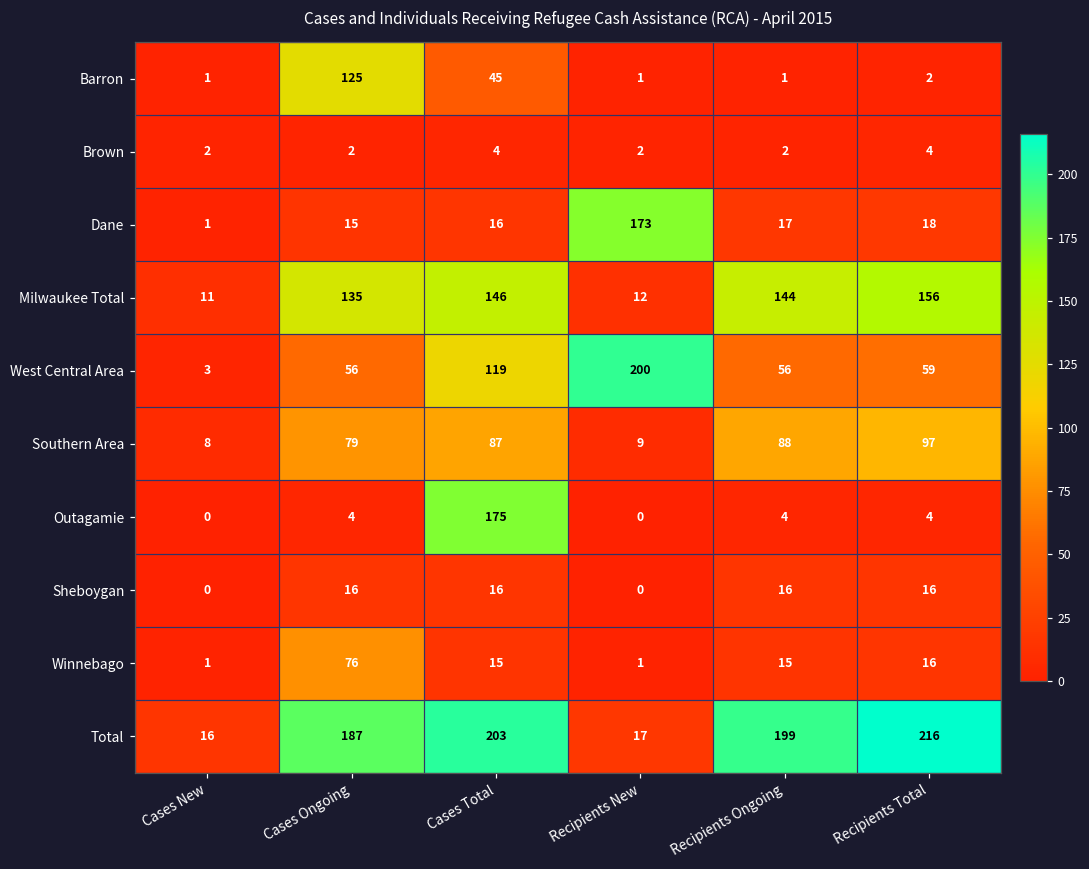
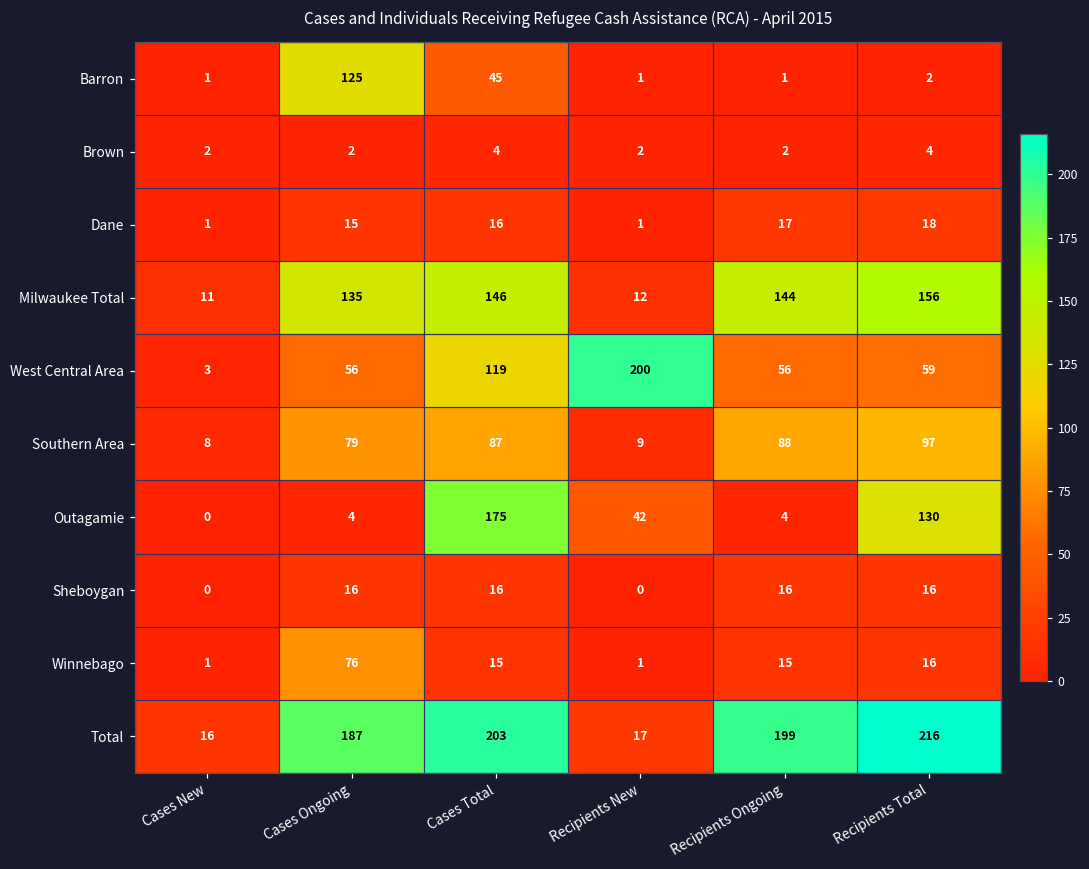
  {
    "Barron": {
      "Cases New": 1,
      "Cases Ongoing": 125,
      "Cases Total": 45,
      "Recipients New": 1,
      "Recipients Ongoing": 1,
      "Recipients Total": 2
    },
    "Brown": {
      "Cases New": 2,
      "Cases Ongoing": 2,
      "Cases Total": 4,
      "Recipients New": 2,
      "Recipients Ongoing": 2,
      "Recipients Total": 4
    },
    "Dane": {
      "Cases New": 1,
      "Cases Ongoing": 15,
      "Cases Total": 16,
-     "Recipients New": 173,
+     "Recipients New": 1,
      "Recipients Ongoing": 17,
      "Recipients Total": 18
    },
    "Milwaukee Total": {
      "Cases New": 11,
      "Cases Ongoing": 135,
      "Cases Total": 146,
      "Recipients New": 12,
      "Recipients Ongoing": 144,
      "Recipients Total": 156
    },
    "West Central Area": {
      "Cases New": 3,
      "Cases Ongoing": 56,
      "Cases Total": 119,
      "Recipients New": 200,
      "Recipients Ongoing": 56,
      "Recipients Total": 59
    },
    "Southern Area": {
      "Cases New": 8,
      "Cases Ongoing": 79,
      "Cases Total": 87,
      "Recipients New": 9,
      "Recipients Ongoing": 88,
      "Recipients Total": 97
    },
    "Outagamie": {
      "Cases New": 0,
      "Cases Ongoing": 4,
      "Cases Total": 175,
-     "Recipients New": 0,
+     "Recipients New": 42,
      "Recipients Ongoing": 4,
-     "Recipients Total": 4
+     "Recipients Total": 130
    },
    "Sheboygan": {
      "Cases New": 0,
      "Cases Ongoing": 16,
      "Cases Total": 16,
      "Recipients New": 0,
      "Recipients Ongoing": 16,
      "Recipients Total": 16
    },
    "Winnebago": {
      "Cases New": 1,
      "Cases Ongoing": 76,
      "Cases Total": 15,
      "Recipients New": 1,
      "Recipients Ongoing": 15,
      "Recipients Total": 16
    },
    "Total": {
      "Cases New": 16,
      "Cases Ongoing": 187,
      "Cases Total": 203,
      "Recipients New": 17,
      "Recipients Ongoing": 199,
      "Recipients Total": 216
    }
  }
